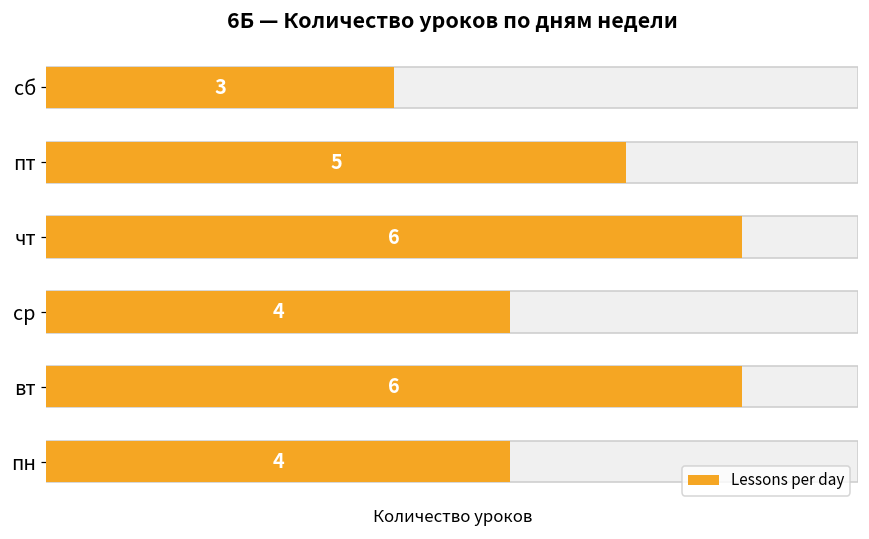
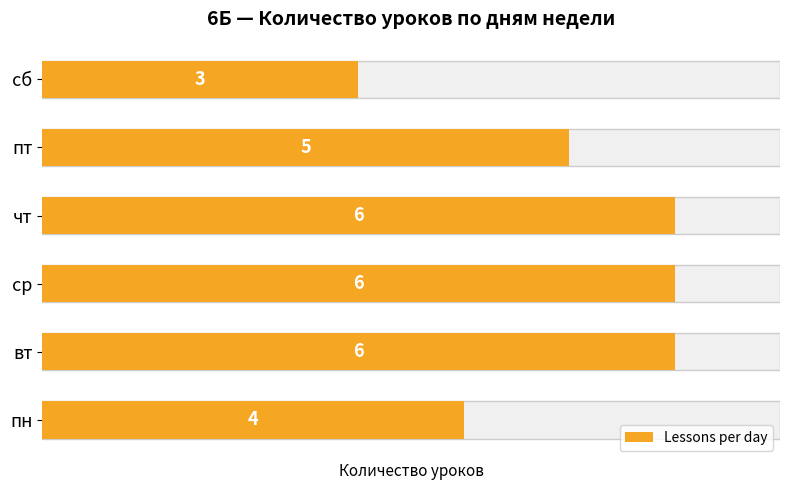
  {
    "Lessons per day": {
-     "ср": 4
+     "ср": 6
    }
  }
